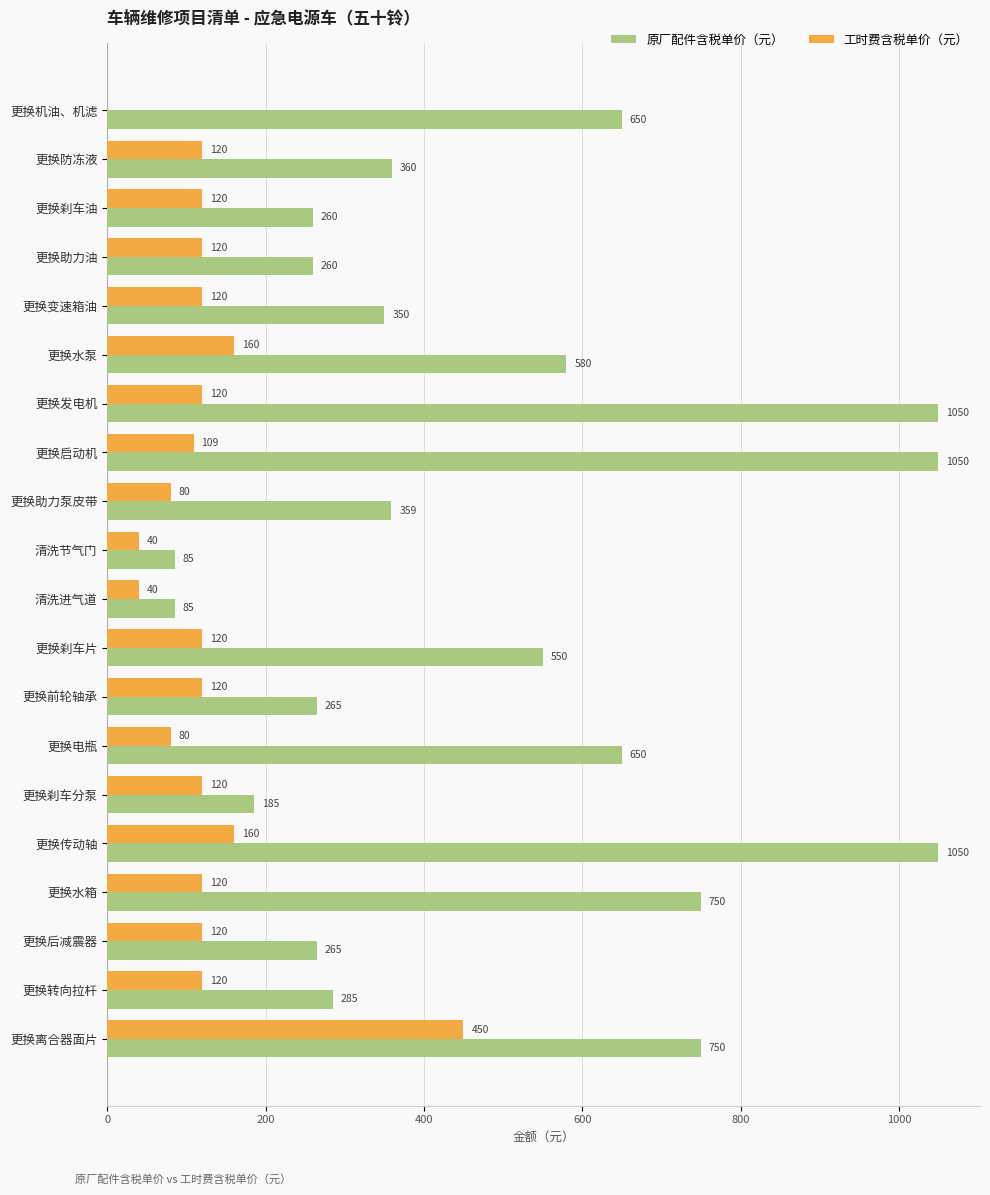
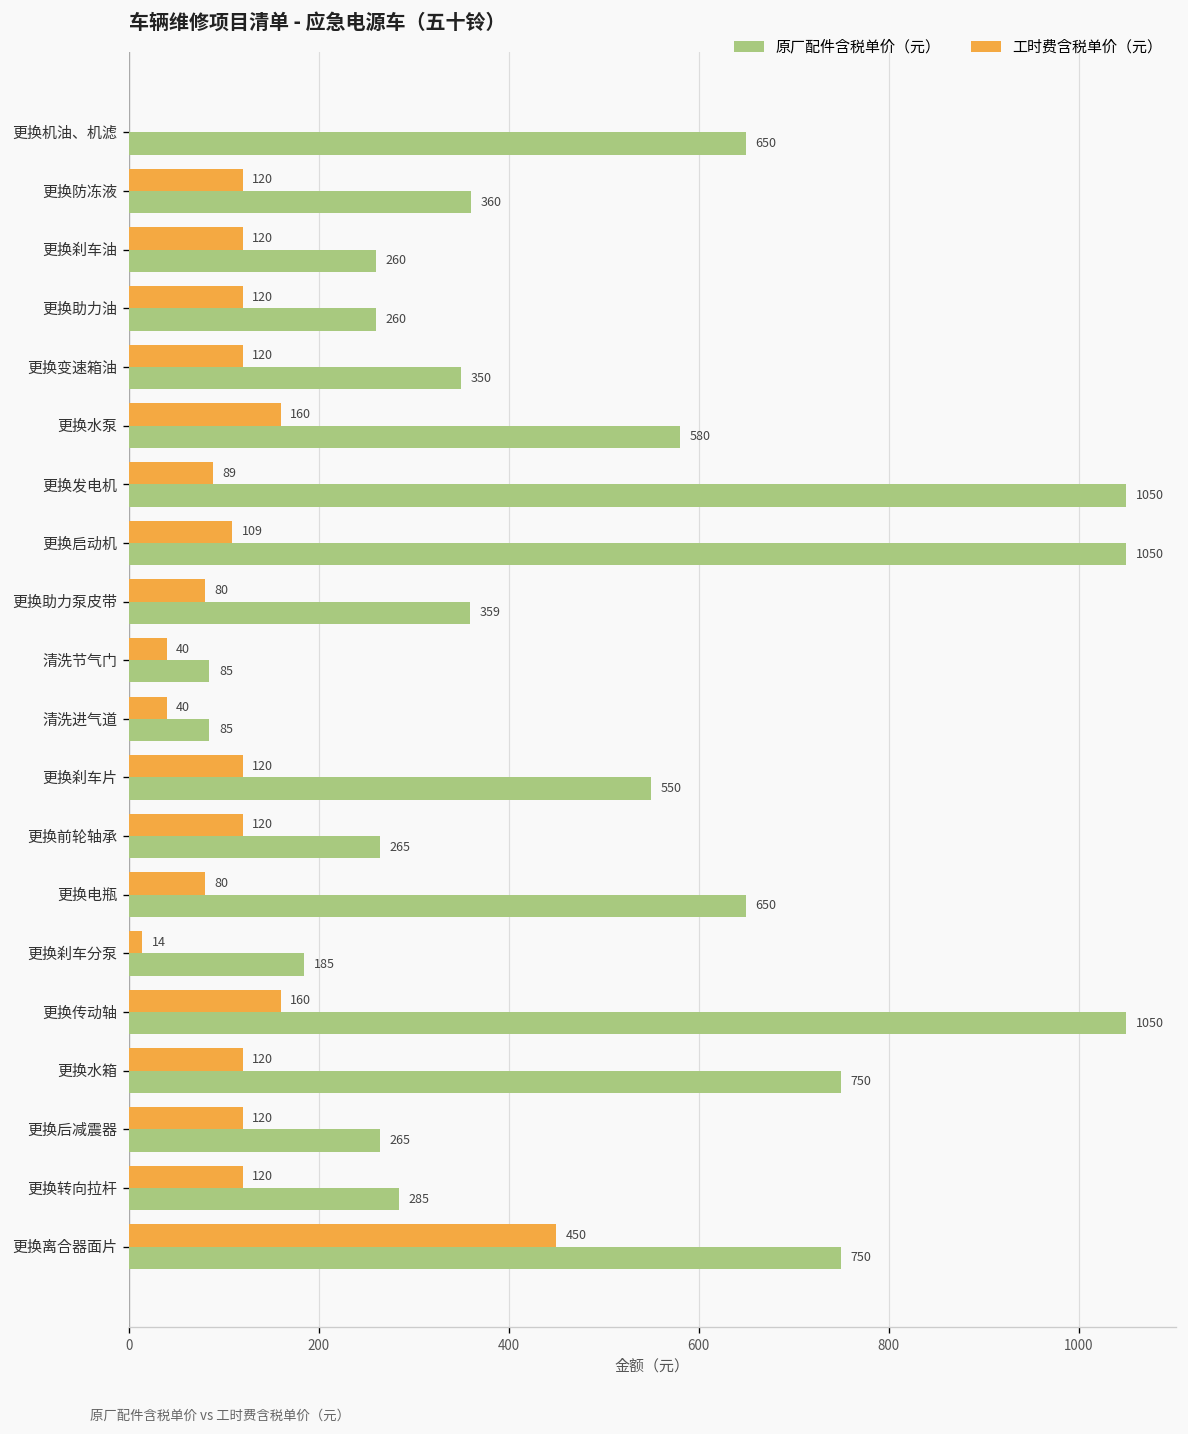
  {
    "原厂配件含税单价（元）": {
      "更换机油、机滤": 650,
      "更换防冻液": 360,
      "更换刹车油": 260,
      "更换助力油": 260,
      "更换变速箱油": 350,
      "更换水泵": 580,
      "更换发电机": 1050,
      "更换启动机": 1050,
      "更换助力泵皮带": 359,
      "清洗节气门": 85,
      "清洗进气道": 85,
      "更换刹车片": 550,
      "更换前轮轴承": 265,
      "更换电瓶": 650,
      "更换刹车分泵": 185,
      "更换传动轴": 1050,
      "更换水箱": 750,
      "更换后减震器": 265,
      "更换转向拉杆": 285,
      "更换离合器面片": 750
    },
    "工时费含税单价（元）": {
      "更换防冻液": 120,
      "更换刹车油": 120,
      "更换助力油": 120,
      "更换变速箱油": 120,
      "更换水泵": 160,
-     "更换发电机": 120,
+     "更换发电机": 89,
      "更换启动机": 109,
      "更换助力泵皮带": 80,
      "清洗节气门": 40,
      "清洗进气道": 40,
      "更换刹车片": 120,
      "更换前轮轴承": 120,
      "更换电瓶": 80,
-     "更换刹车分泵": 120,
+     "更换刹车分泵": 14,
      "更换传动轴": 160,
      "更换水箱": 120,
      "更换后减震器": 120,
      "更换转向拉杆": 120,
      "更换离合器面片": 450
    }
  }
